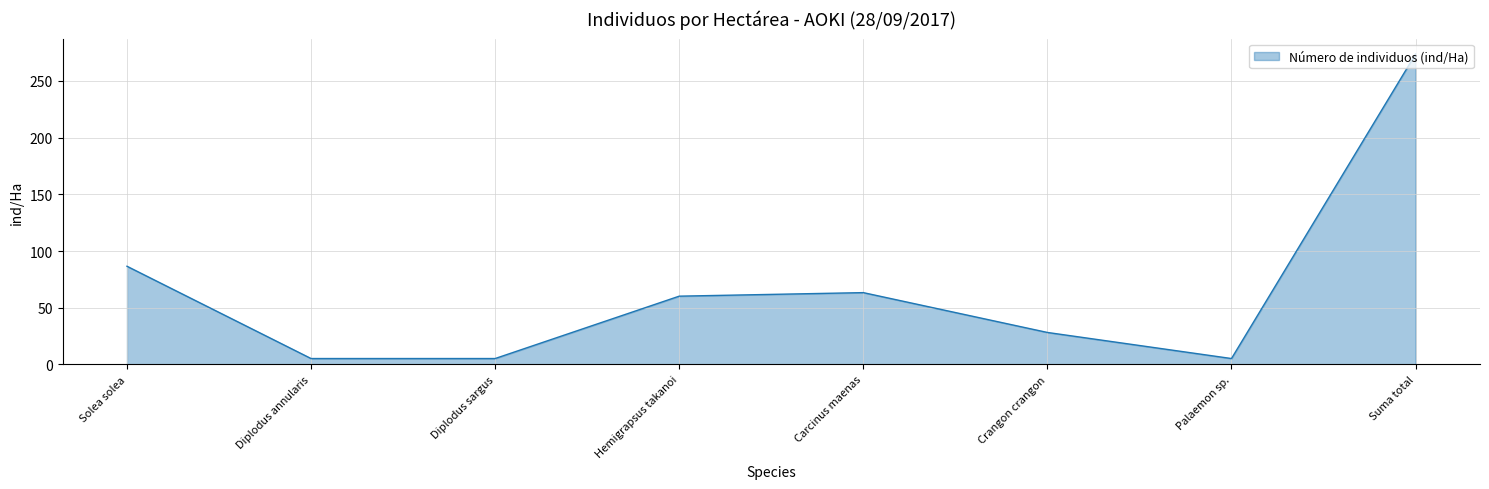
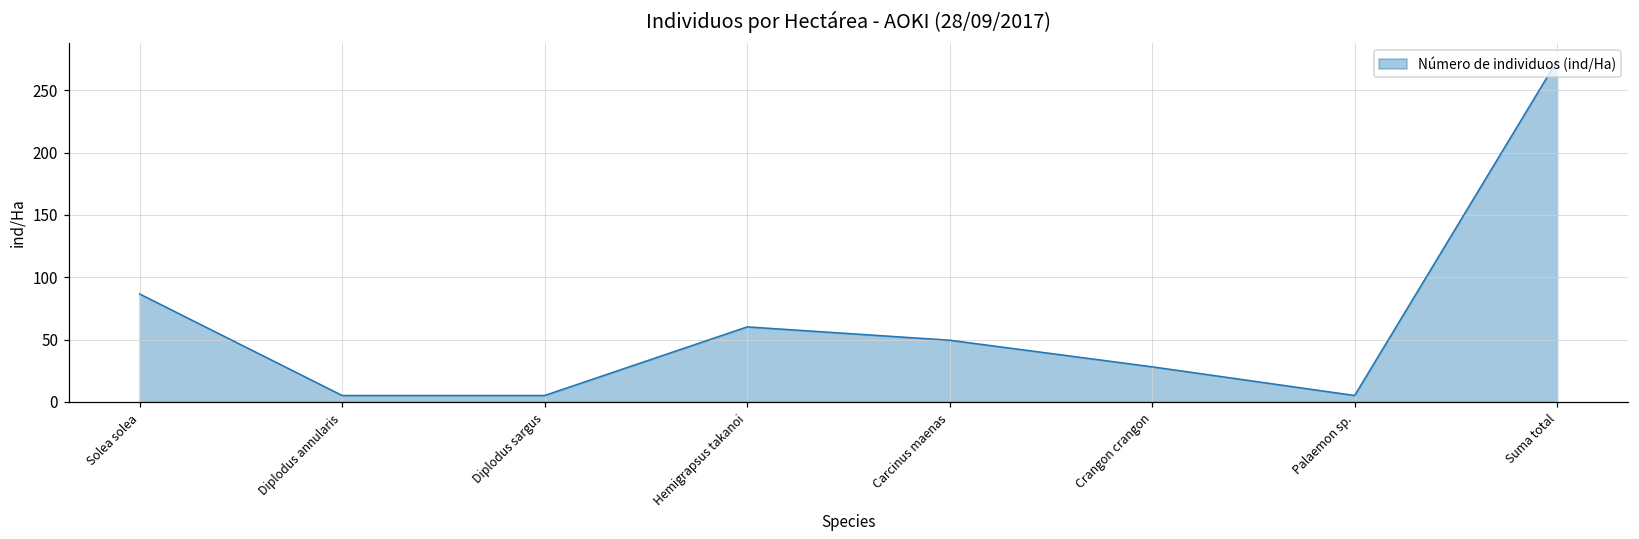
  {
    "Solea solea": 87,
    "Diplodus annularis": 5,
    "Diplodus sargus": 5,
    "Hemigrapsus takanoi": 60,
-   "Carcinus maenas": 63,
+   "Carcinus maenas": 50,
    "Crangon crangon": 28,
    "Palaemon sp.": 5
  }
